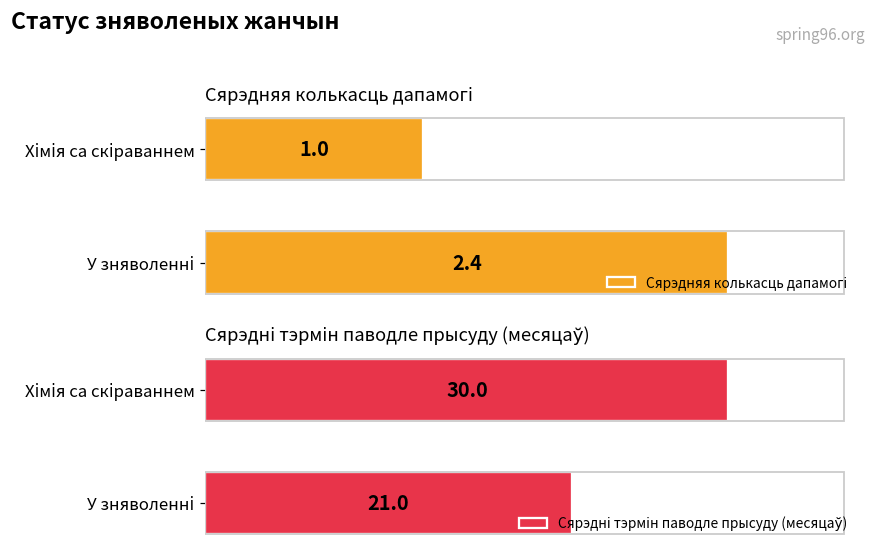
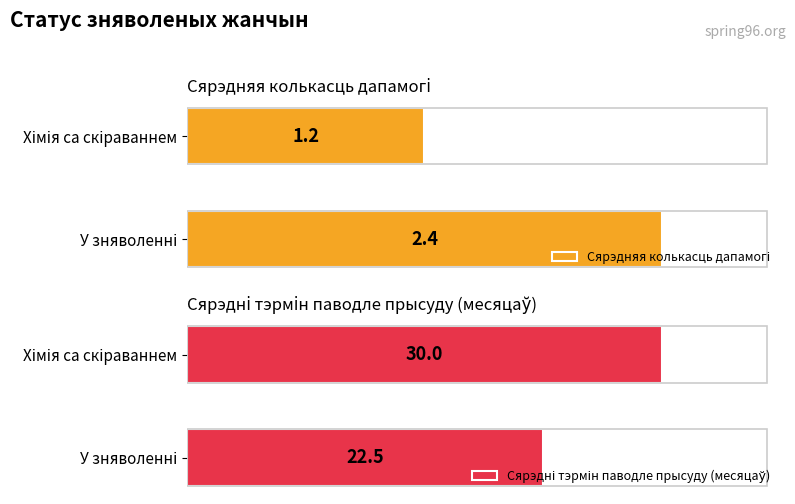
  {
    "Сярэдняя колькасць дапамогі": {
-     "Хімія са скіраваннем": 1.0,
+     "Хімія са скіраваннем": 1.2,
      "У зняволенні": 2.4
    },
    "Сярэдні тэрмін паводле прысуду (месяцаў)": {
      "Хімія са скіраваннем": 30.0,
-     "У зняволенні": 21.0
+     "У зняволенні": 22.5
    }
  }
